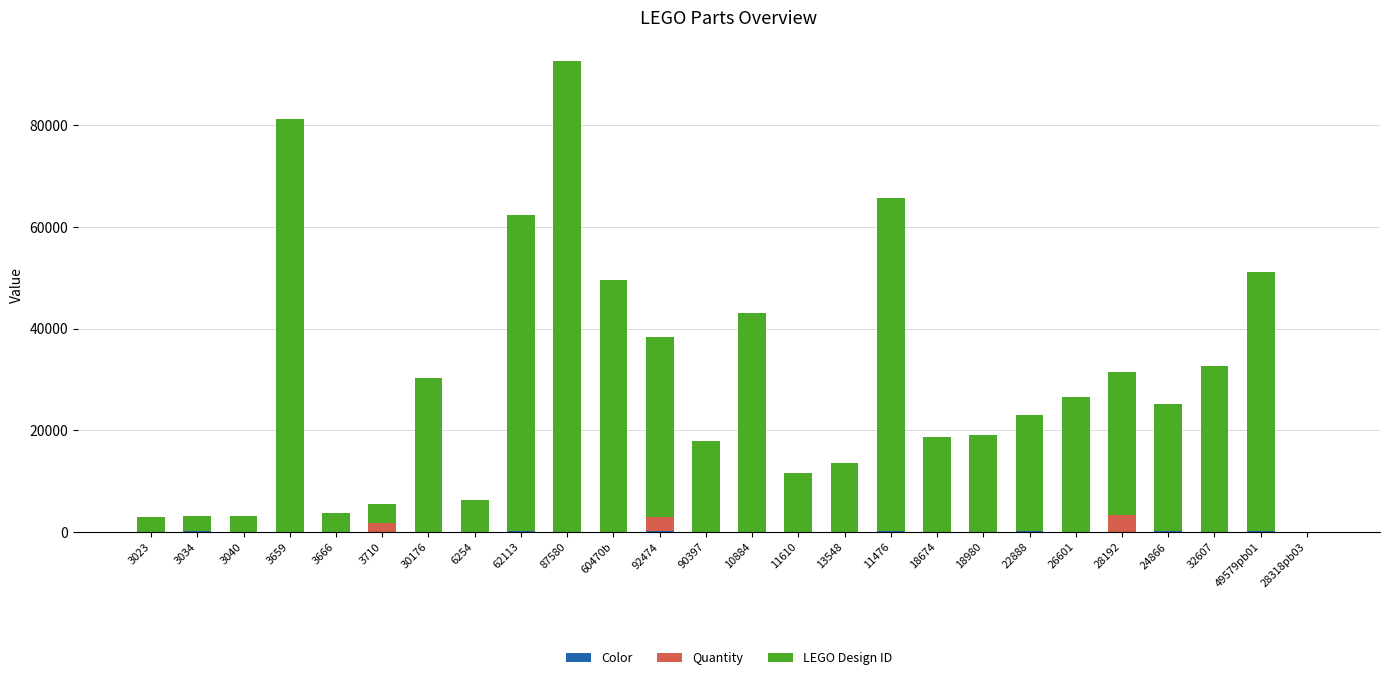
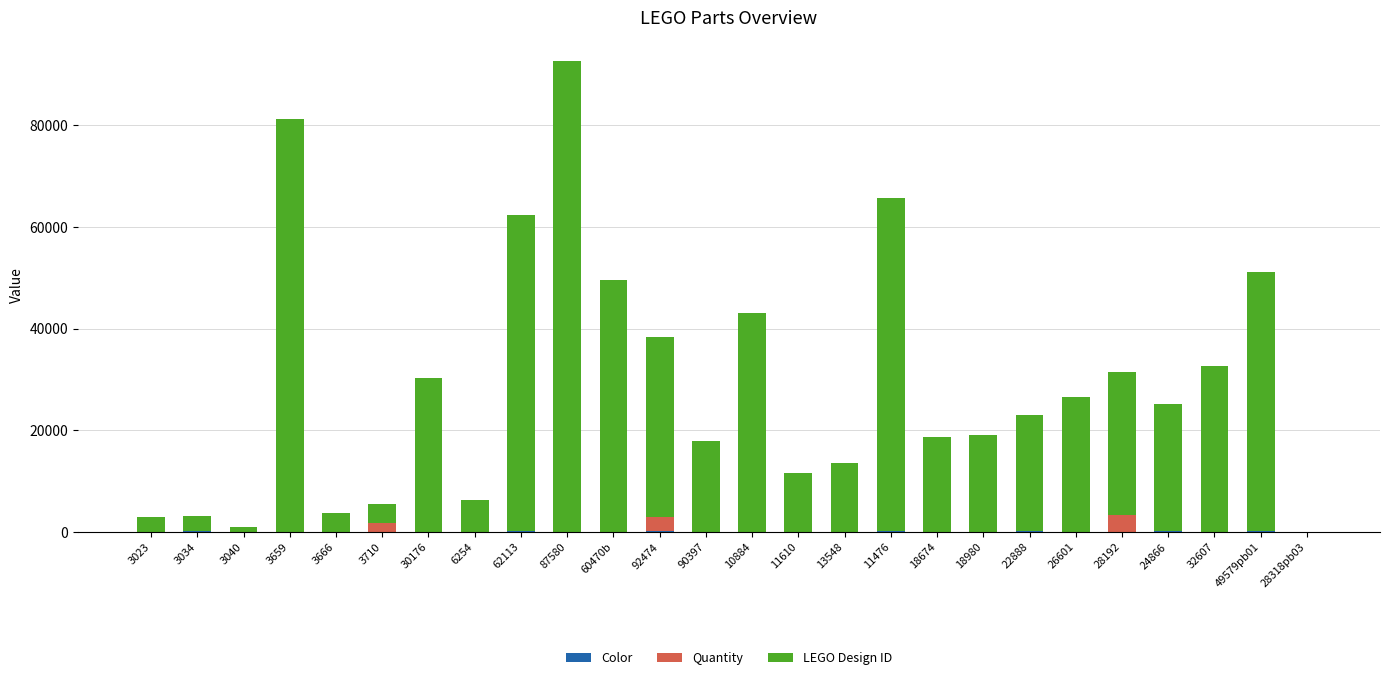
  {
    "Quantity": {
      "3710": 2000,
      "92474": 3000,
      "28192": 3000
    },
    "LEGO Design ID": {
      "3023": 3000,
      "3034": 3000,
-     "3040": 3000,
+     "3040": 1000,
      "3659": 81000,
      "3666": 4000,
      "3710": 4000,
      "30176": 30000,
      "6254": 6000,
      "62113": 62000,
      "87580": 93000,
      "60470b": 50000,
      "92474": 35000,
      "90397": 18000,
      "10884": 43000,
      "11610": 12000,
      "13548": 14000,
      "11476": 65000,
      "18674": 19000,
      "18980": 19000,
      "22888": 23000,
      "26601": 27000,
      "28192": 28000,
      "24866": 25000,
      "32607": 33000,
      "49579pb01": 51000,
      "28318pb03": 0
    }
  }
